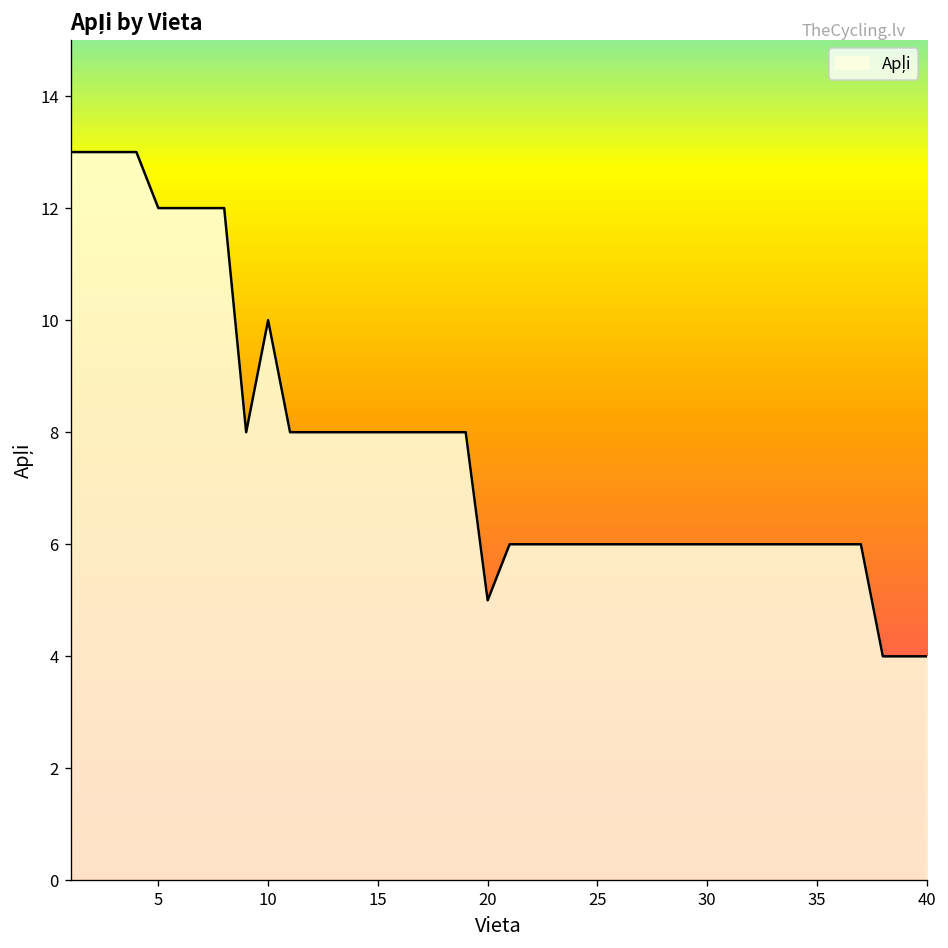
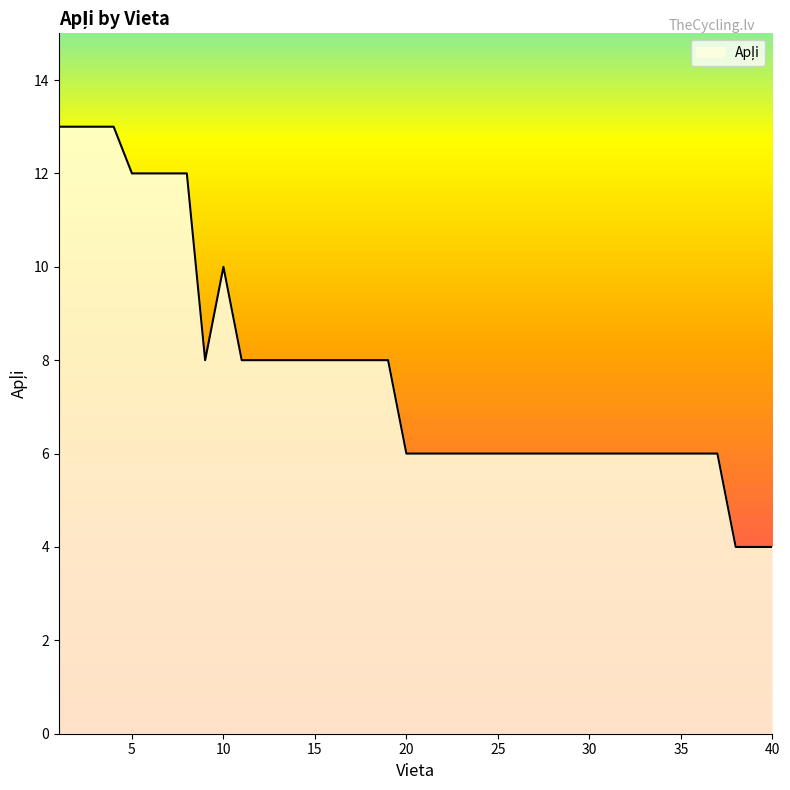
  {
    "5": 12,
    "10": 10,
    "15": 8,
-   "20": 5,
+   "20": 6,
    "25": 6,
    "30": 6,
    "35": 6,
    "40": 4
  }
